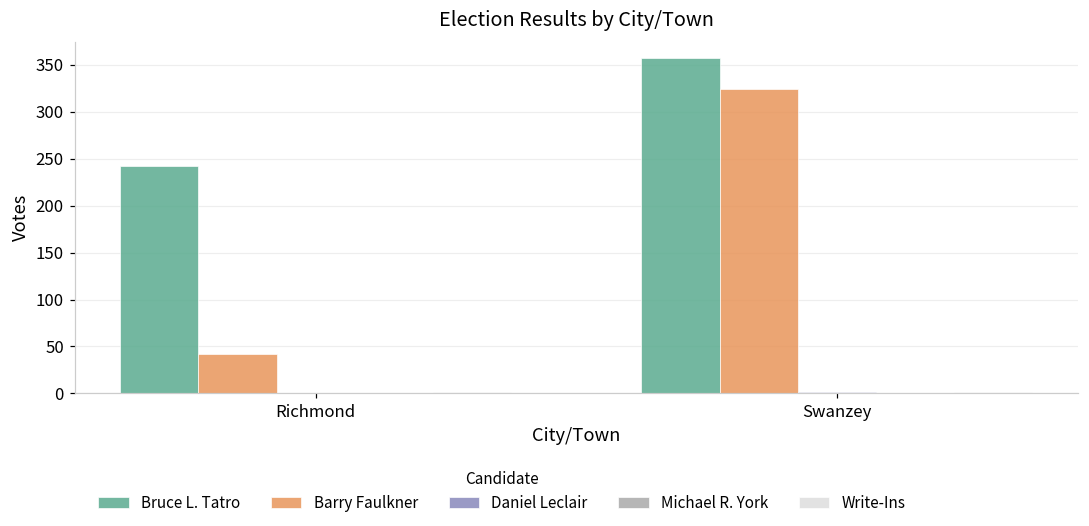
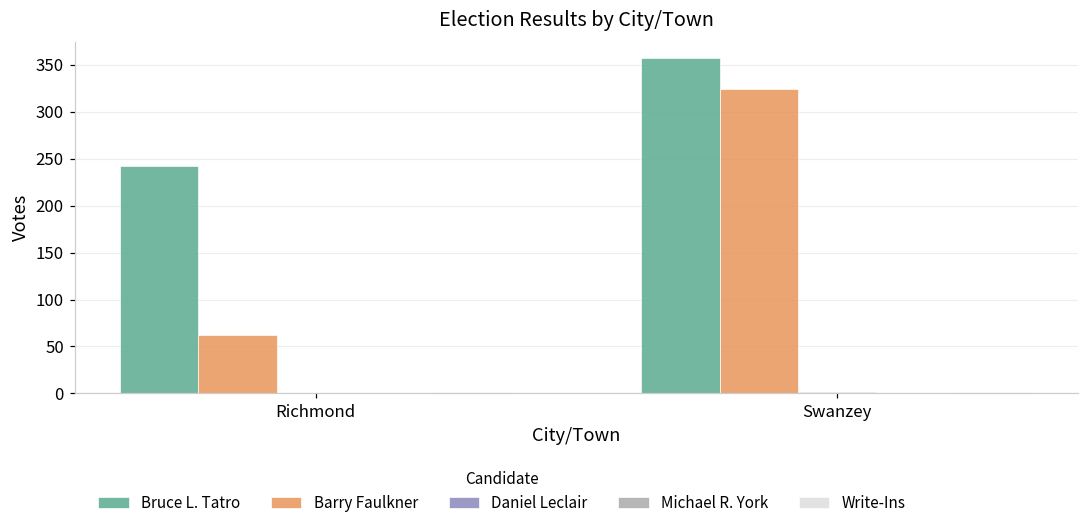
  {
    "Bruce L. Tatro": {
      "Richmond": 240,
      "Swanzey": 360
    },
    "Barry Faulkner": {
-     "Richmond": 40,
+     "Richmond": 60,
      "Swanzey": 320
    }
  }
